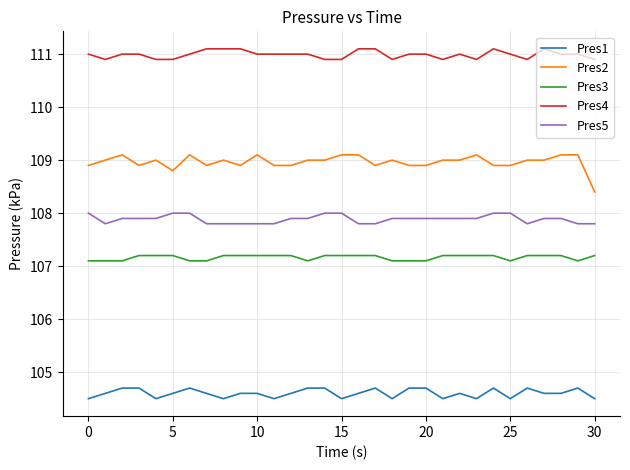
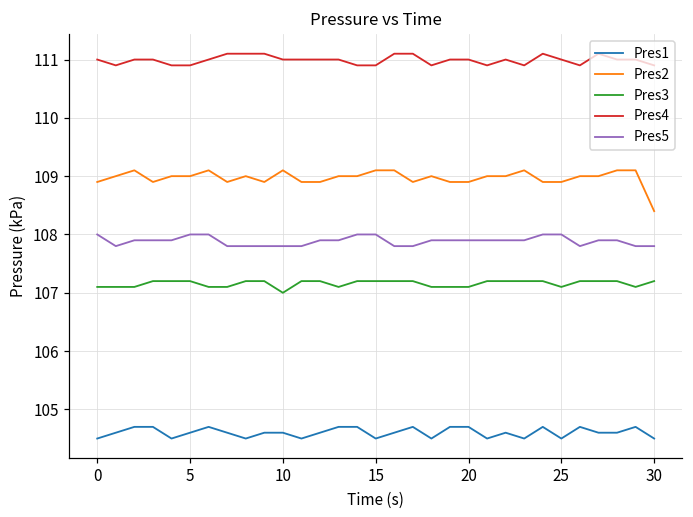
  {
    "Pres1": {
      "0": 104.5,
      "5": 104.6,
      "10": 104.6,
      "15": 104.5,
      "20": 104.7,
      "25": 104.5,
      "30": 104.5
    },
    "Pres2": {
      "0": 108.9,
-     "5": 108.8,
+     "5": 109.0,
      "10": 109.1,
      "15": 109.1,
      "20": 108.9,
      "25": 108.9,
      "30": 108.4
    },
    "Pres3": {
      "0": 107.1,
      "5": 107.2,
-     "10": 107.2,
+     "10": 107.0,
      "15": 107.2,
      "20": 107.1,
      "25": 107.1,
      "30": 107.2
    },
    "Pres4": {
      "0": 111.0,
      "5": 110.9,
      "10": 111.0,
      "15": 110.9,
      "20": 111.0,
      "25": 111.0
    },
    "Pres5": {
      "0": 108.0,
      "5": 108.0,
      "10": 107.8,
      "15": 108.0,
      "20": 107.9,
      "25": 108.0,
      "30": 107.8
    }
  }
